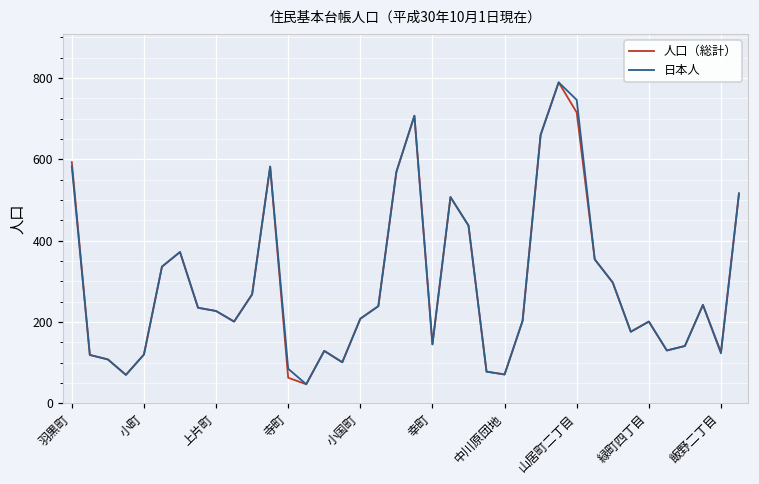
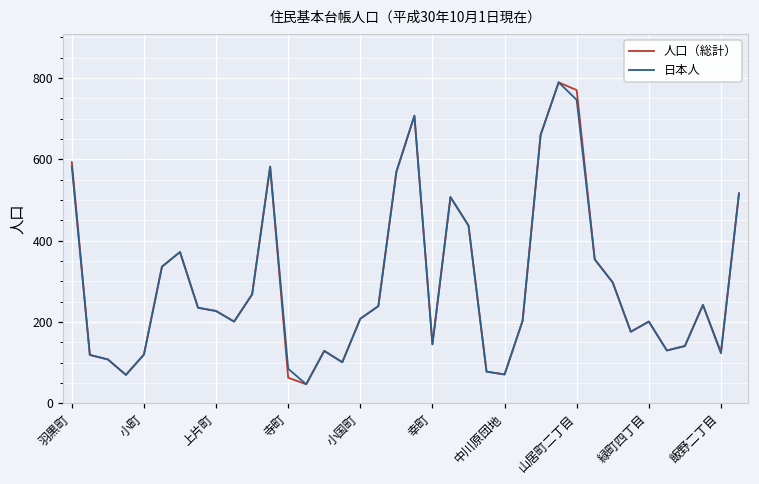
  {
    "人口（総計）": {
      "羽黒町": 590,
      "寺町": 60,
-     "山居町二丁目": 720
+     "山居町二丁目": 770
    },
    "日本人": {
      "羽黒町": 580,
      "寺町": 90,
      "山居町二丁目": 750
    }
  }
